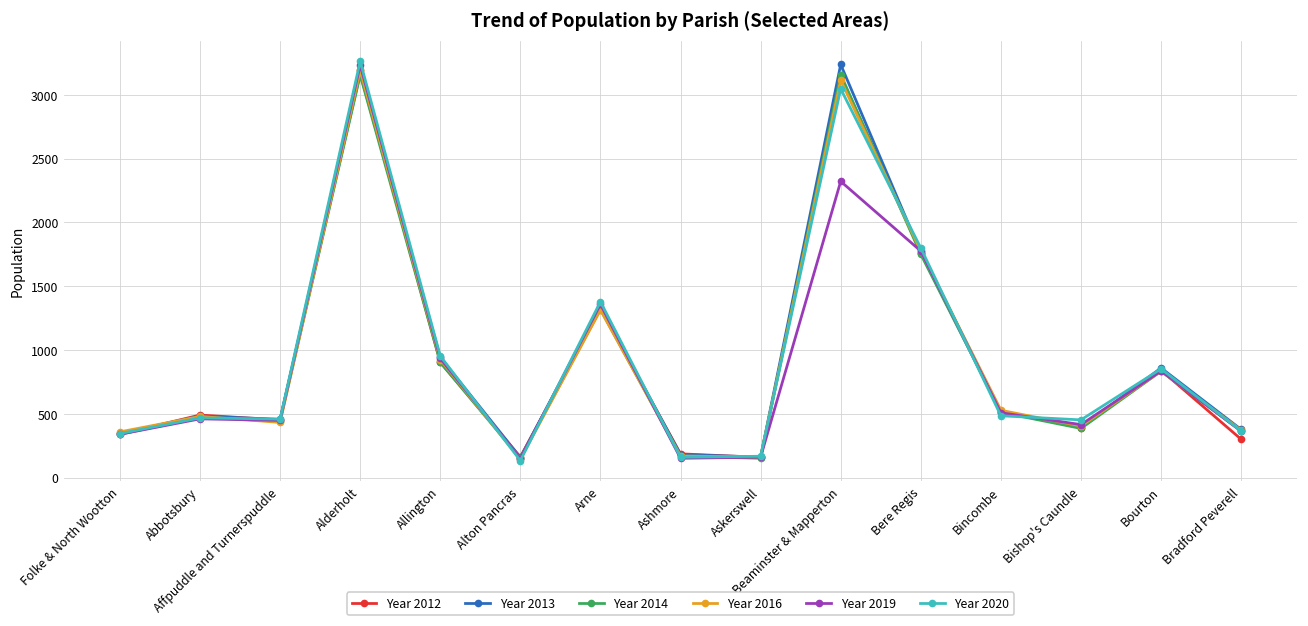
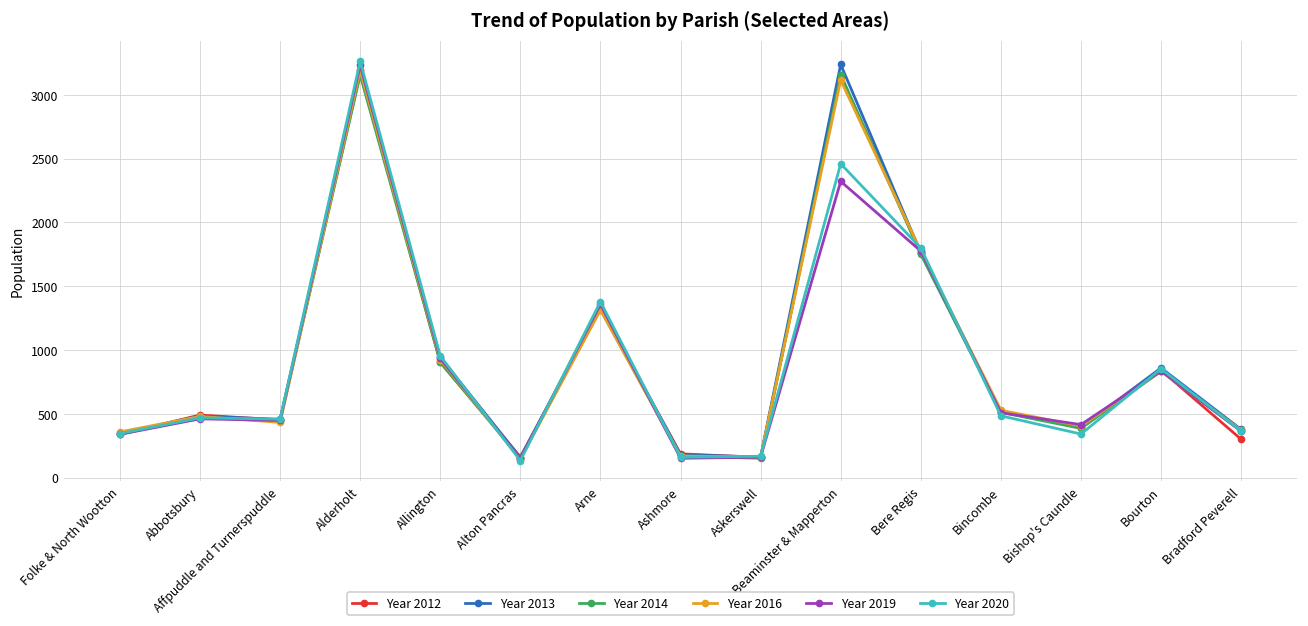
  {
    "Year 2012": {
      "Bradford Peverell": 300
    },
    "Year 2013": {
      "Beaminster & Mapperton": 3240
    },
    "Year 2016": {
      "Beaminster & Mapperton": 3110
    },
    "Year 2019": {
      "Alderholt": 3230,
      "Beaminster & Mapperton": 2320
    },
    "Year 2020": {
      "Alderholt": 3260,
-     "Beaminster & Mapperton": 3050,
+     "Beaminster & Mapperton": 2460,
      "Bere Regis": 1800,
      "Bincombe": 480,
-     "Bishop's Caundle": 450
+     "Bishop's Caundle": 340
    }
  }
